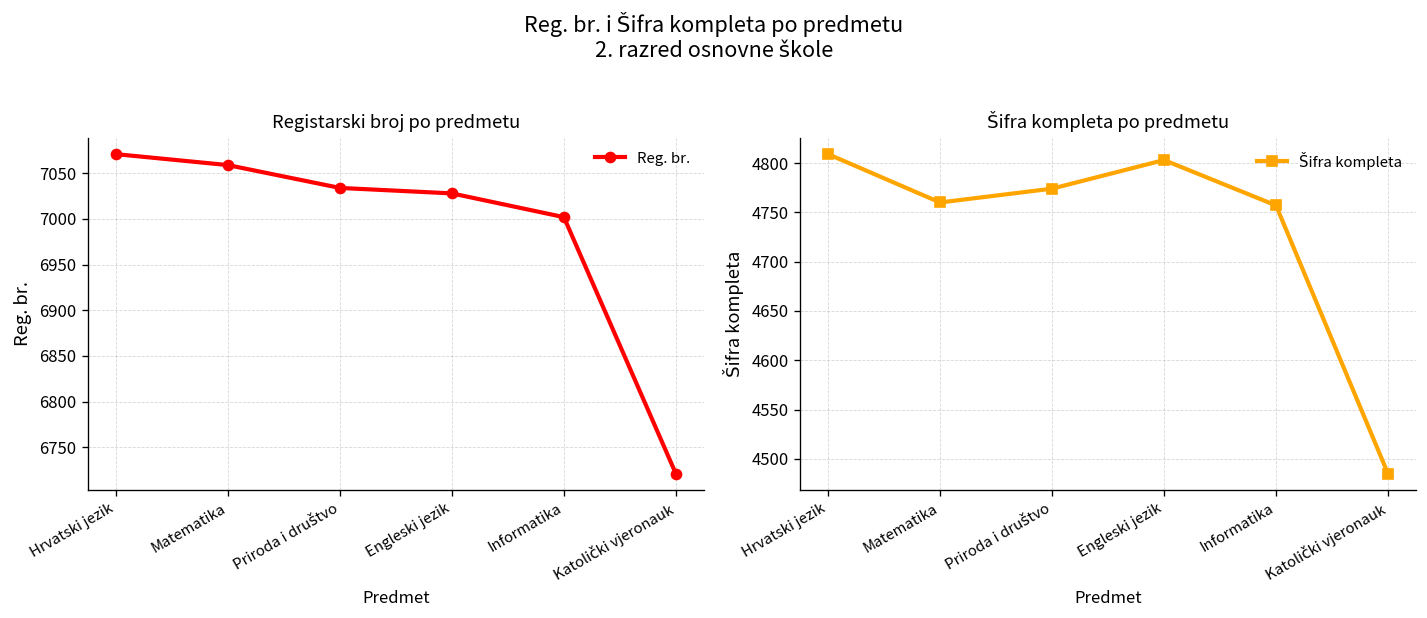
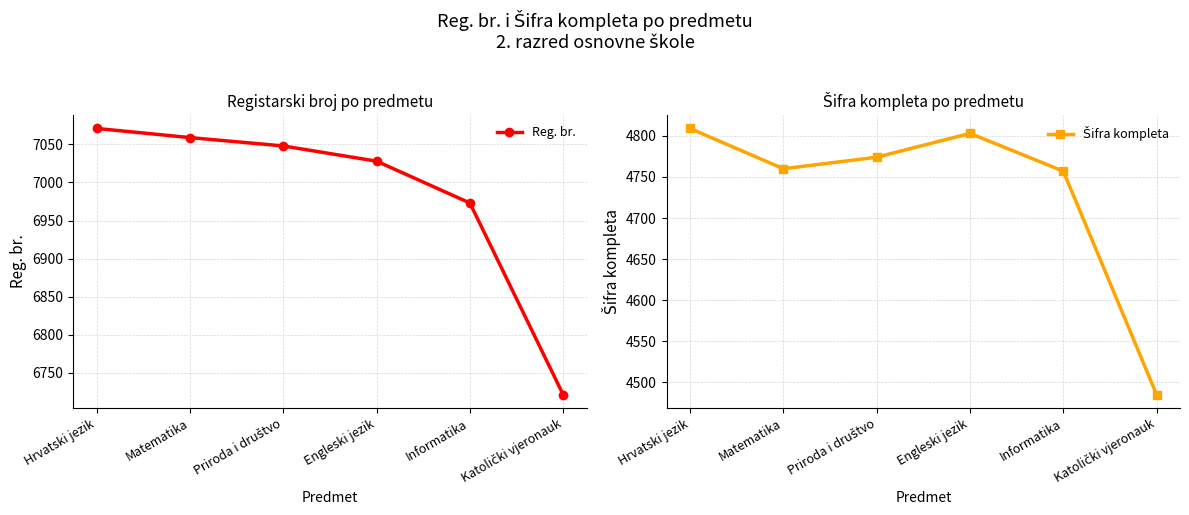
  {
    "Registarski broj po predmetu": {
      "Hrvatski jezik": 7070,
      "Matematika": 7060,
-     "Priroda i društvo": 7030,
+     "Priroda i društvo": 7050,
      "Engleski jezik": 7030,
-     "Informatika": 7000,
+     "Informatika": 6970,
      "Katolički vjeronauk": 6720
    },
    "Šifra kompleta po predmetu": {
      "Hrvatski jezik": 4810,
      "Matematika": 4760,
      "Priroda i društvo": 4770,
      "Engleski jezik": 4800,
      "Informatika": 4760,
      "Katolički vjeronauk": 4490
    }
  }
